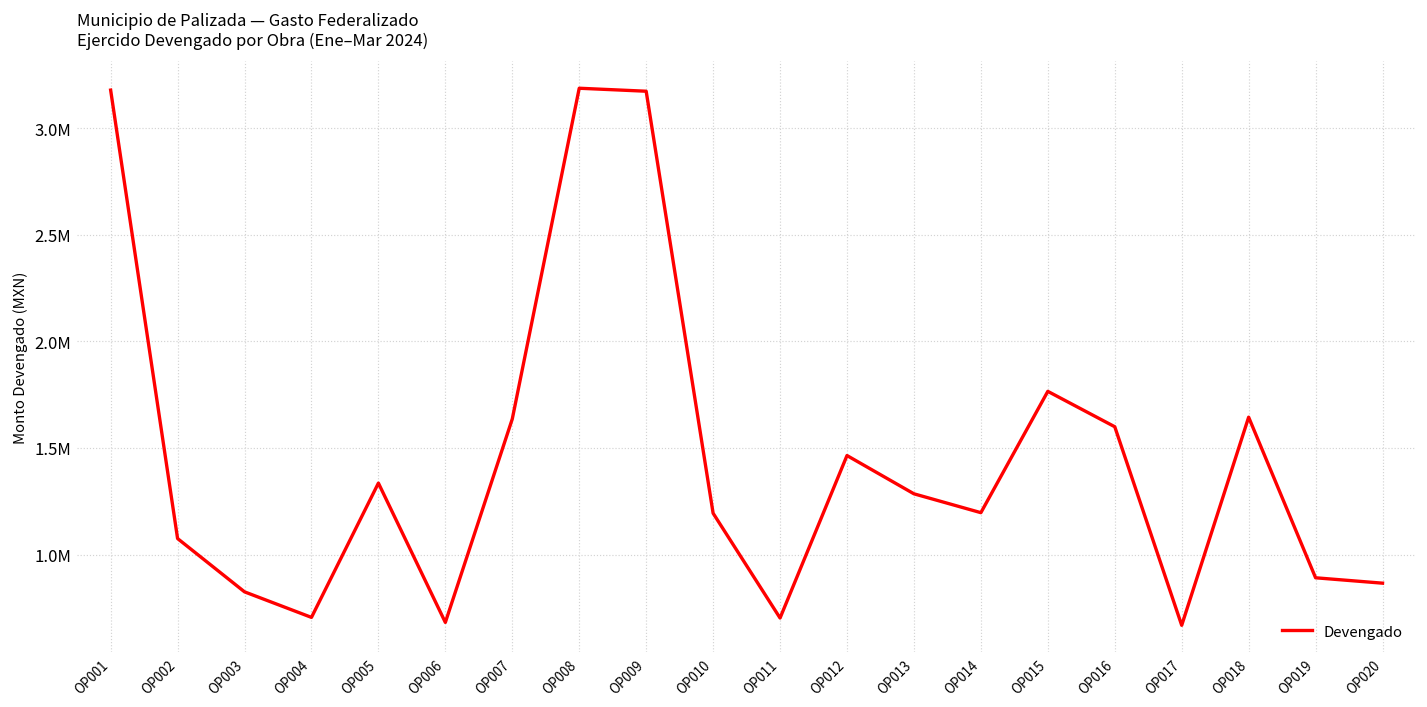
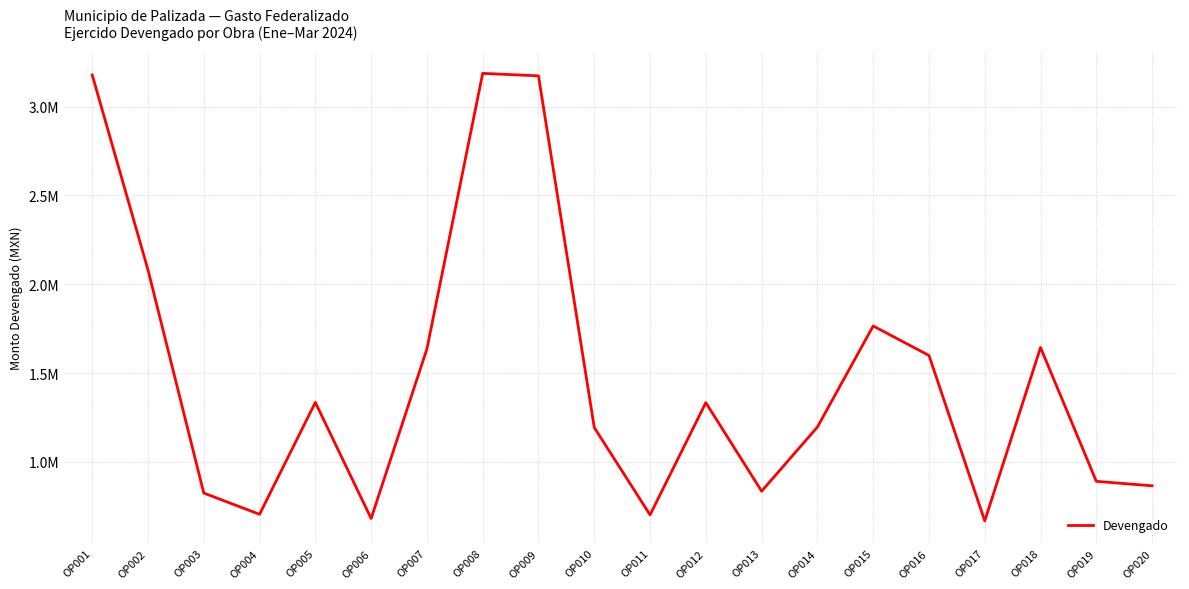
  {
    "OP001": 3180000,
-   "OP002": 1080000,
+   "OP002": 2080000,
    "OP003": 830000,
    "OP004": 710000,
    "OP005": 1340000,
    "OP006": 680000,
    "OP007": 1640000,
    "OP008": 3190000,
    "OP009": 3170000,
    "OP010": 1190000,
    "OP011": 700000,
-   "OP012": 1460000,
-   "OP013": 1280000,
+   "OP012": 1330000,
+   "OP013": 840000,
    "OP014": 1200000,
    "OP015": 1770000,
    "OP016": 1600000,
    "OP017": 670000,
    "OP018": 1640000,
    "OP019": 890000,
    "OP020": 870000
  }
